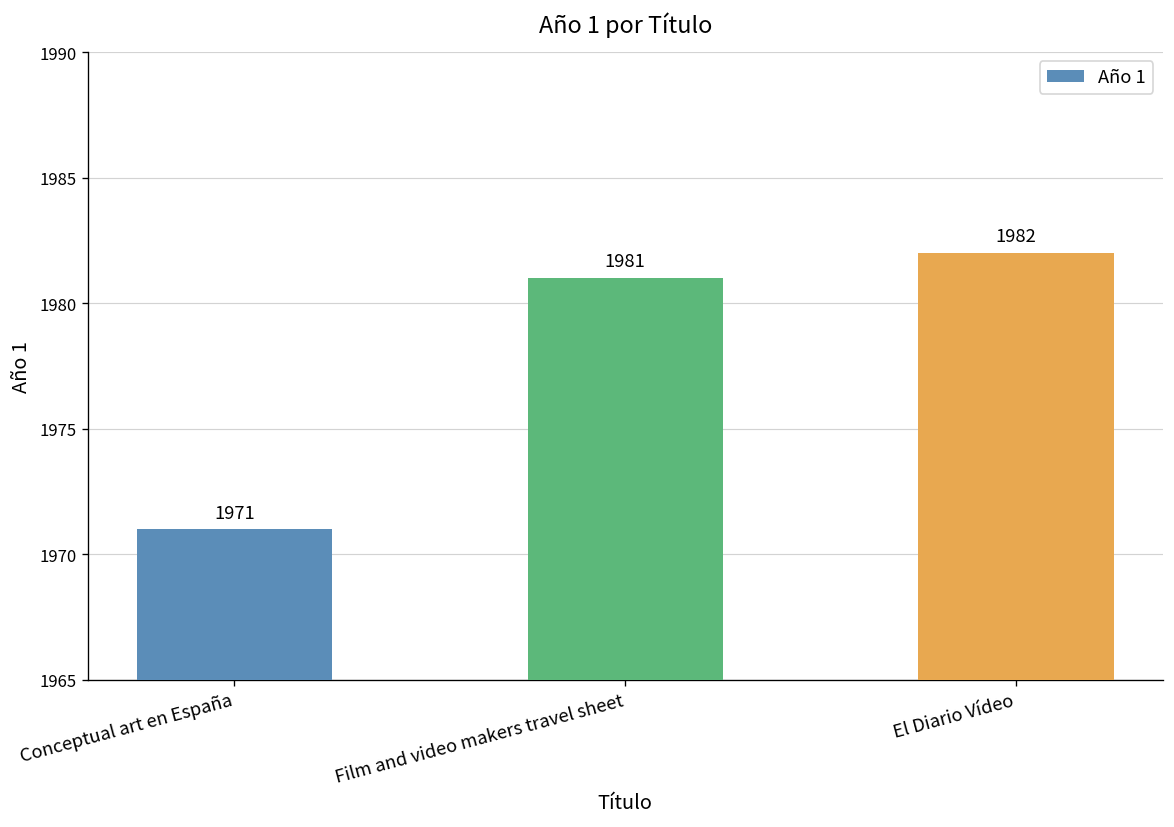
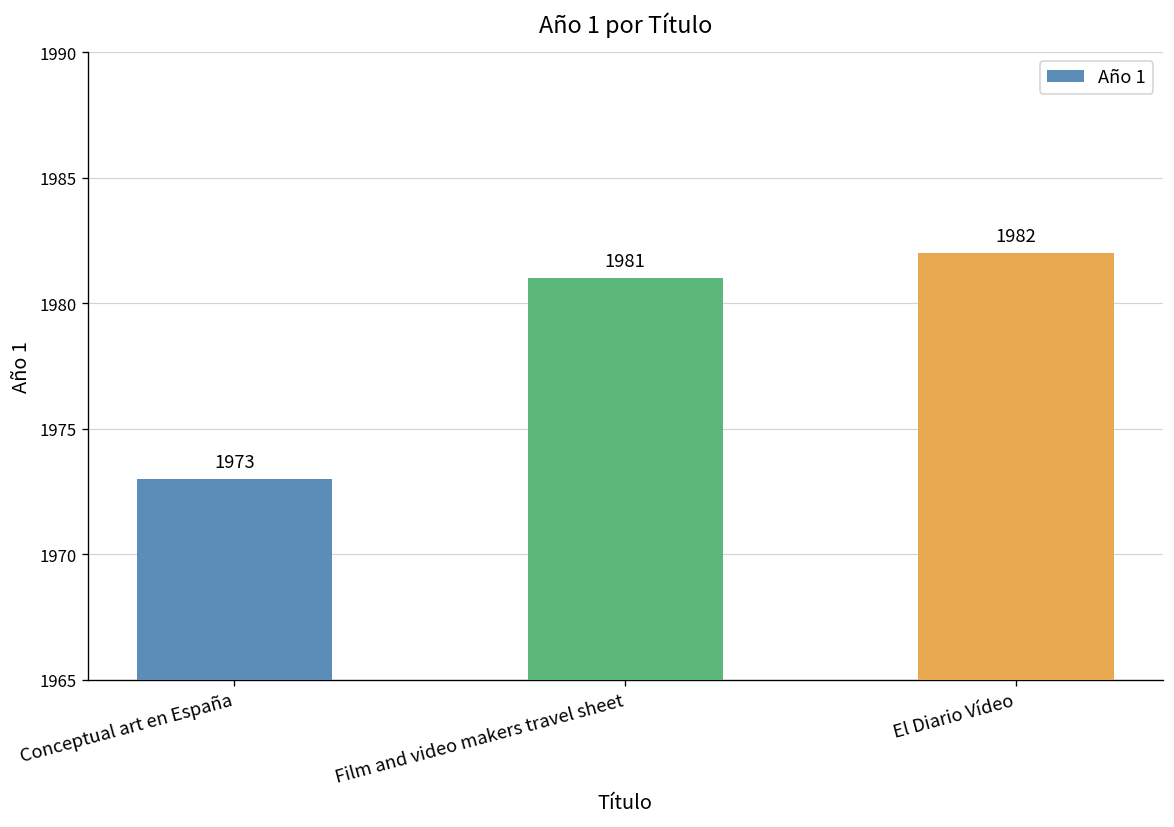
  {
-   "Conceptual art en España": 1971,
+   "Conceptual art en España": 1973,
    "Film and video makers travel sheet": 1981,
    "El Diario Vídeo": 1982
  }
